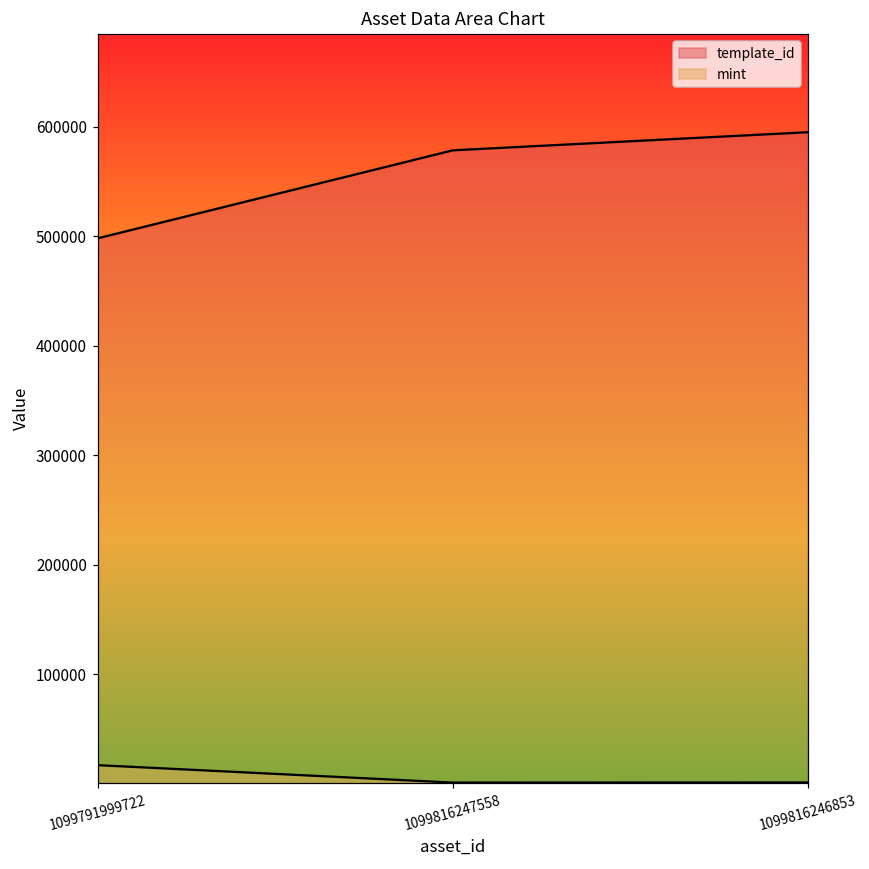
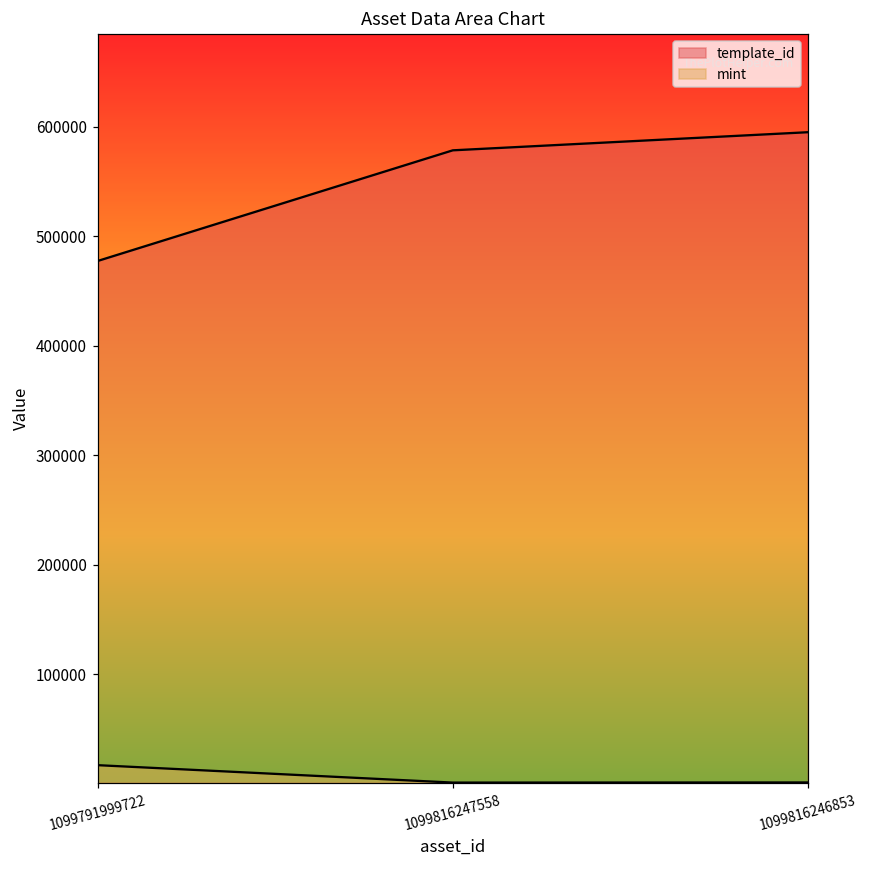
  {
    "template_id": {
-     "1099791999722": 500000,
+     "1099791999722": 480000,
      "1099816247558": 580000,
      "1099816246853": 600000
    },
    "mint": {
      "1099791999722": 20000,
      "1099816247558": 0,
      "1099816246853": 0
    }
  }
